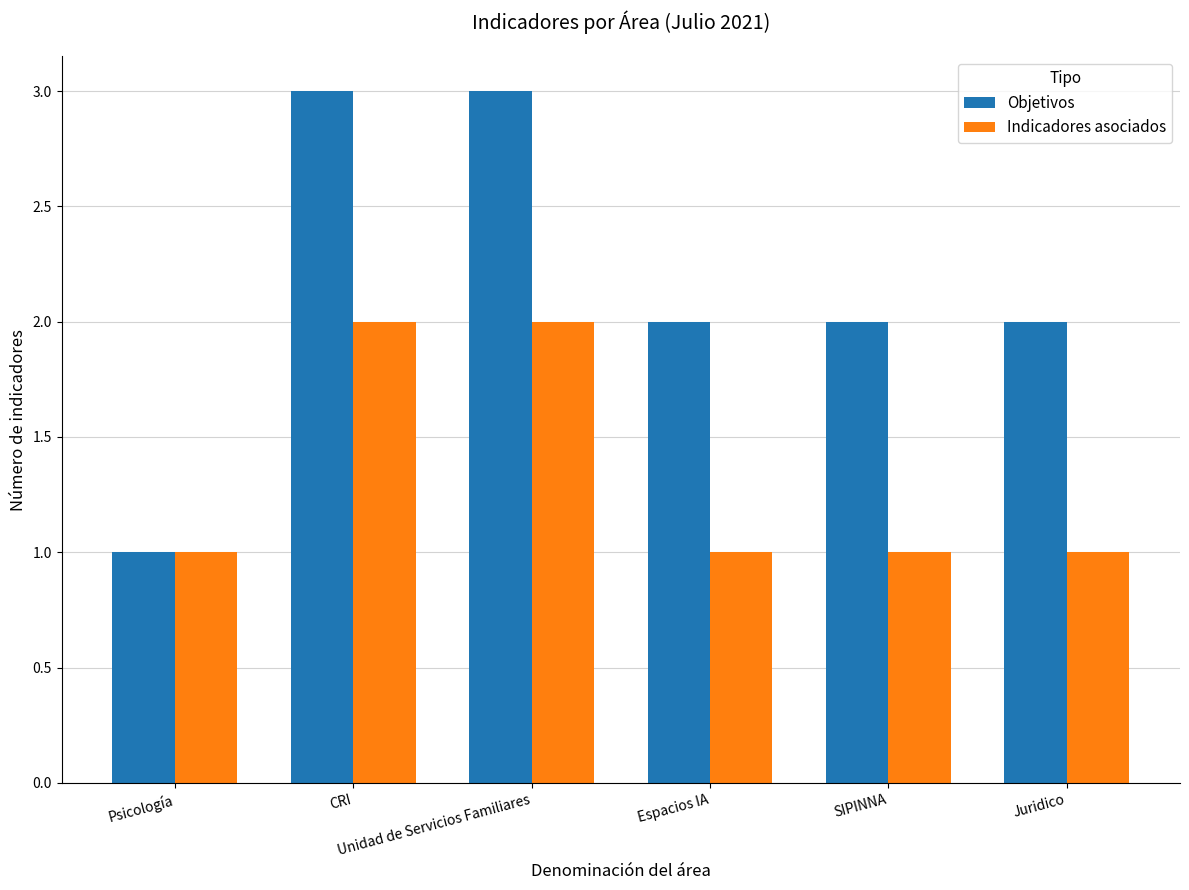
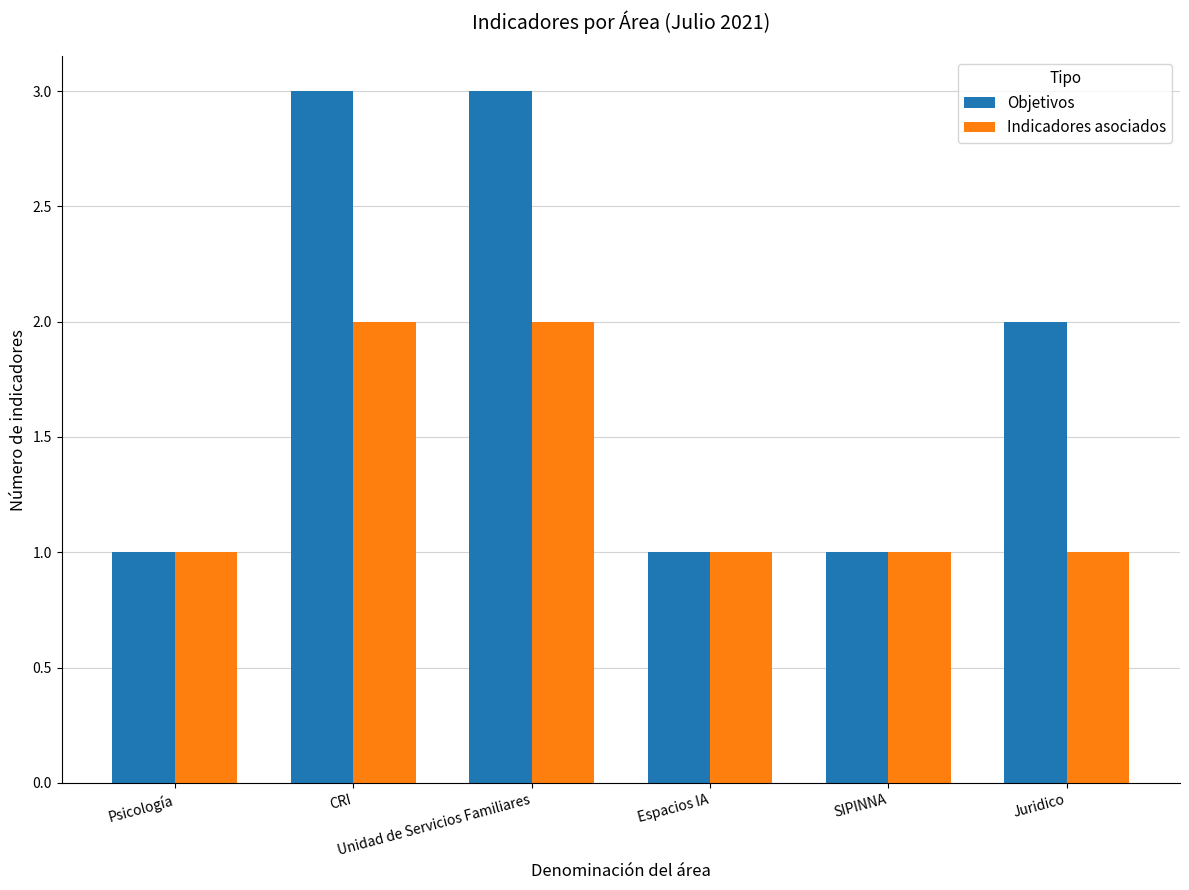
  {
    "Objetivos": {
      "Psicología": 1,
      "CRI": 3,
      "Unidad de Servicios Familiares": 3,
-     "Espacios IA": 2,
-     "SIPINNA": 2,
+     "Espacios IA": 1,
+     "SIPINNA": 1,
      "Juridico": 2
    },
    "Indicadores asociados": {
      "Psicología": 1,
      "CRI": 2,
      "Unidad de Servicios Familiares": 2,
      "Espacios IA": 1,
      "SIPINNA": 1,
      "Juridico": 1
    }
  }
